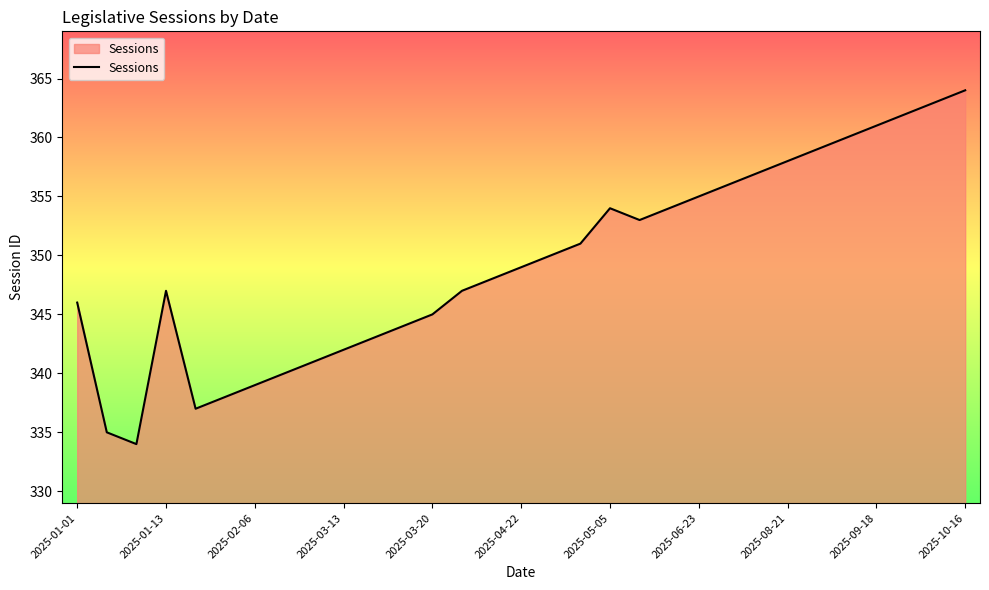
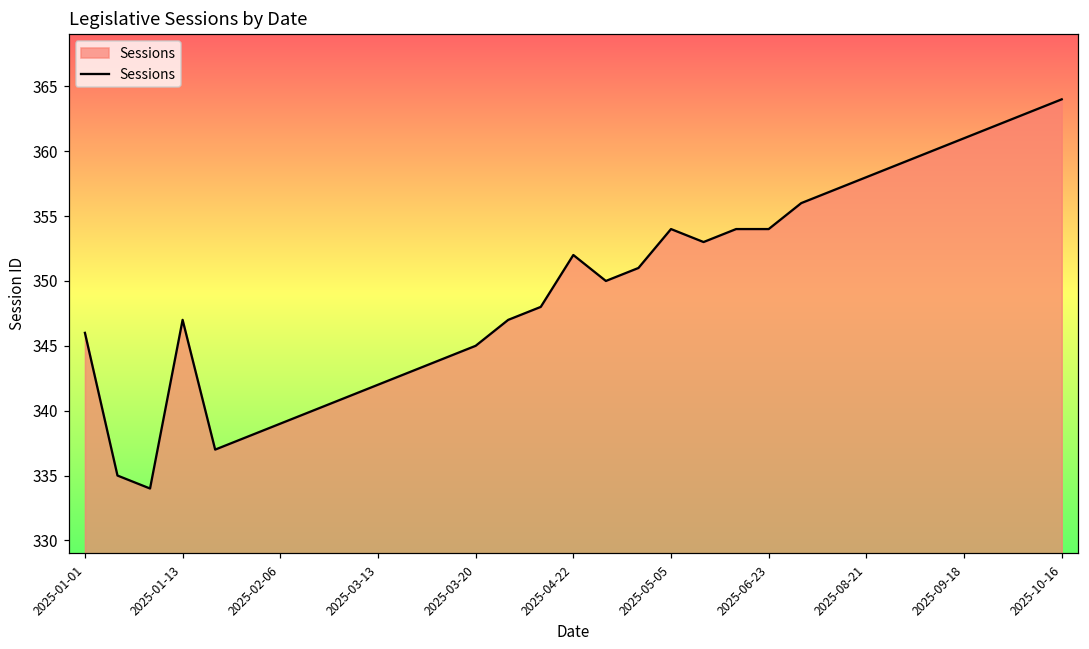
  {
    "2025-01-13": 347,
    "2025-02-06": 339,
-   "2025-04-22": 349,
+   "2025-04-22": 352,
    "2025-05-05": 354,
-   "2025-06-23": 355,
+   "2025-06-23": 354,
    "2025-10-16": 364
  }
